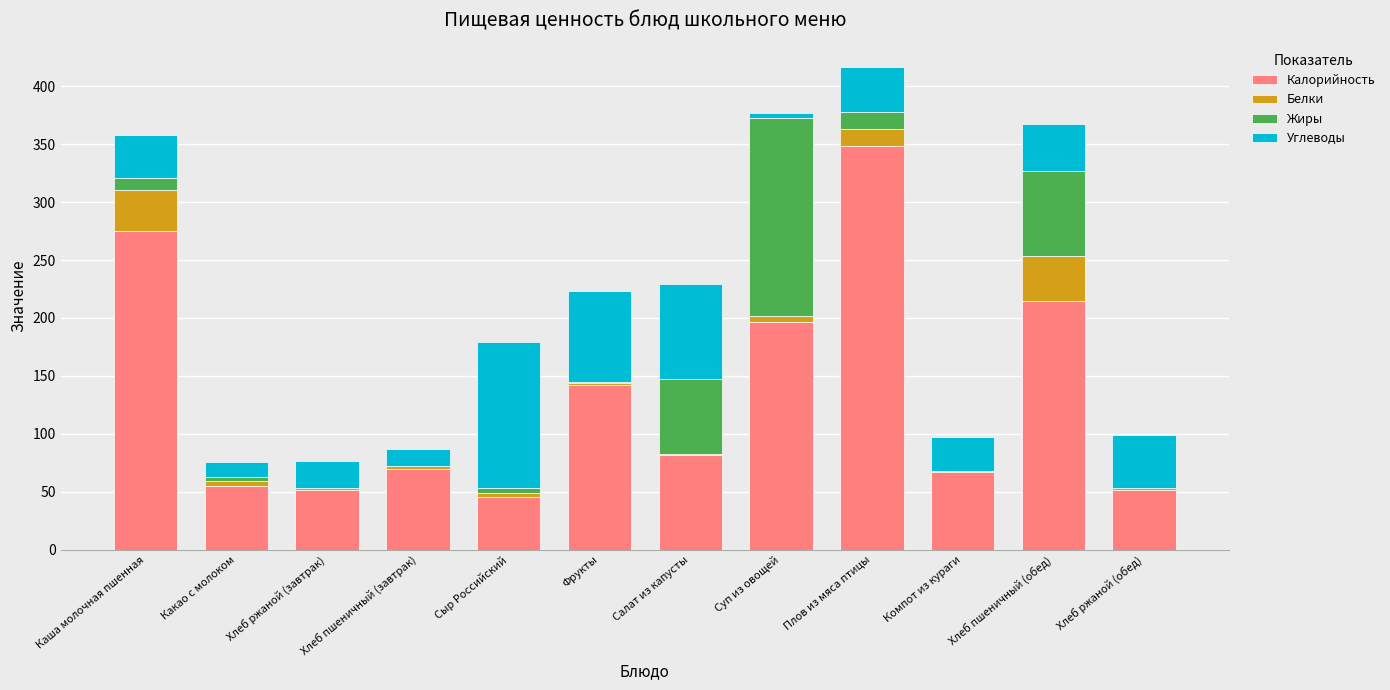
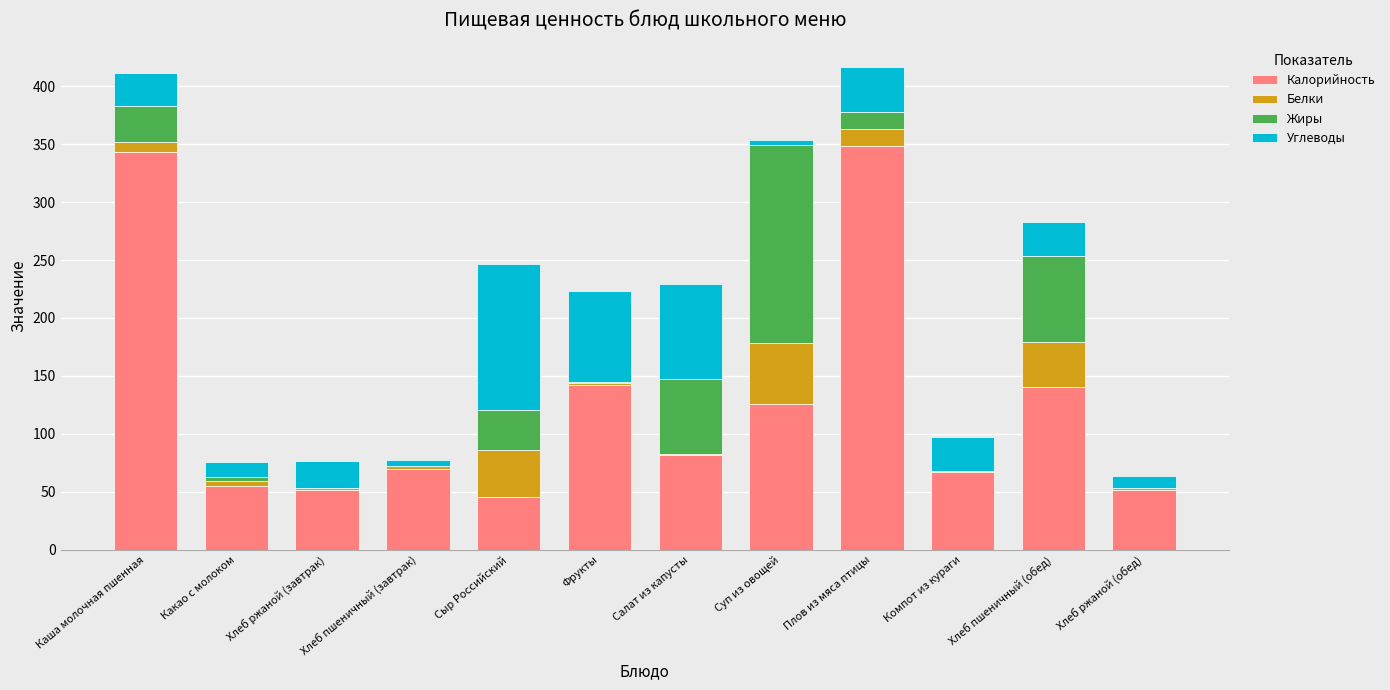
  {
    "Калорийность": {
-     "Каша молочная пшенная": 275,
+     "Каша молочная пшенная": 344,
      "Какао с молоком": 55,
      "Хлеб ржаной (завтрак)": 51,
      "Хлеб пшеничный (завтрак)": 70,
      "Сыр Российский": 45,
      "Фрукты": 142,
      "Салат из капусты": 82,
-     "Суп из овощей": 197,
+     "Суп из овощей": 126,
      "Плов из мяса птицы": 348,
      "Компот из кураги": 67,
-     "Хлеб пшеничный (обед)": 214,
+     "Хлеб пшеничный (обед)": 141,
      "Хлеб ржаной (обед)": 51
    },
    "Белки": {
-     "Каша молочная пшенная": 36,
+     "Каша молочная пшенная": 8,
      "Какао с молоком": 5,
-     "Сыр Российский": 4,
+     "Сыр Российский": 41,
      "Фрукты": 2,
-     "Суп из овощей": 5,
+     "Суп из овощей": 53,
      "Плов из мяса птицы": 15,
      "Хлеб пшеничный (обед)": 39
    },
    "Жиры": {
-     "Каша молочная пшенная": 10,
+     "Каша молочная пшенная": 31,
      "Какао с молоком": 4,
      "Хлеб пшеничный (завтрак)": 0,
-     "Сыр Российский": 4,
+     "Сыр Российский": 35,
      "Салат из капусты": 65,
      "Суп из овощей": 171,
      "Плов из мяса птицы": 15,
      "Хлеб пшеничный (обед)": 74
    },
    "Углеводы": {
-     "Каша молочная пшенная": 38,
+     "Каша молочная пшенная": 28,
      "Какао с молоком": 13,
      "Хлеб ржаной (завтрак)": 23,
-     "Хлеб пшеничный (завтрак)": 15,
+     "Хлеб пшеничный (завтрак)": 6,
      "Сыр Российский": 127,
      "Фрукты": 78,
      "Салат из капусты": 82,
      "Суп из овощей": 5,
      "Плов из мяса птицы": 39,
      "Компот из кураги": 30,
-     "Хлеб пшеничный (обед)": 41,
-     "Хлеб ржаной (обед)": 46
+     "Хлеб пшеничный (обед)": 30,
+     "Хлеб ржаной (обед)": 10
    }
  }
